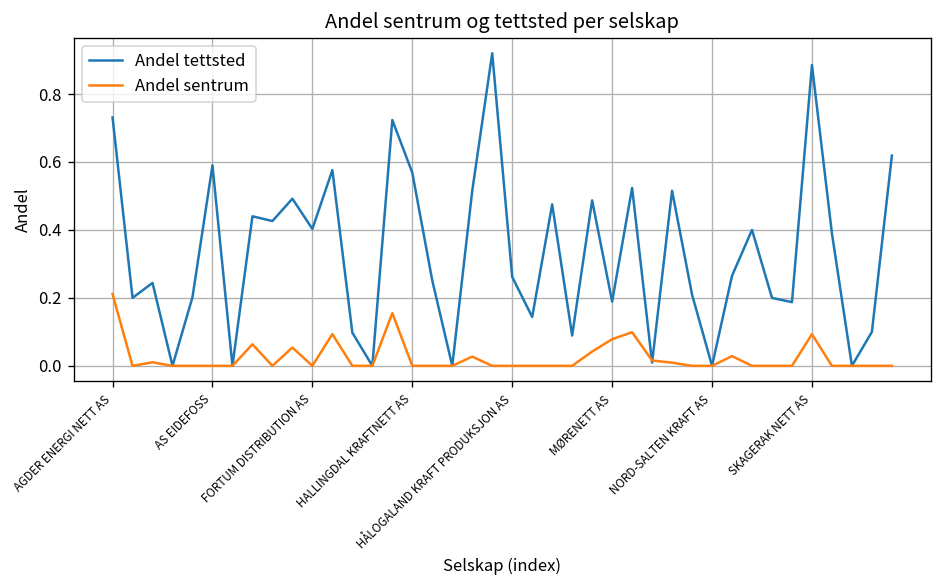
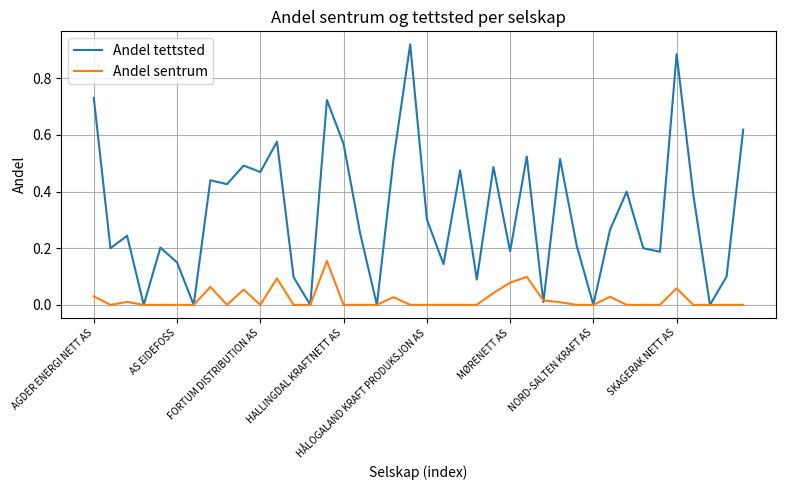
  {
    "Andel tettsted": {
      "AGDER ENERGI NETT AS": 0.73,
-     "AS EIDEFOSS": 0.59,
-     "FORTUM DISTRIBUTION AS": 0.40,
+     "AS EIDEFOSS": 0.15,
+     "FORTUM DISTRIBUTION AS": 0.47,
      "HALLINGDAL KRAFTNETT AS": 0.57,
-     "HÅLOGALAND KRAFT PRODUKSJON AS": 0.26,
+     "HÅLOGALAND KRAFT PRODUKSJON AS": 0.30,
      "MØRENETT AS": 0.19,
      "SKAGERAK NETT AS": 0.89
    },
    "Andel sentrum": {
-     "AGDER ENERGI NETT AS": 0.21,
+     "AGDER ENERGI NETT AS": 0.03,
      "AS EIDEFOSS": 0.00,
      "FORTUM DISTRIBUTION AS": 0.00,
      "HALLINGDAL KRAFTNETT AS": 0.00,
      "HÅLOGALAND KRAFT PRODUKSJON AS": 0.00,
      "MØRENETT AS": 0.08,
-     "SKAGERAK NETT AS": 0.09
+     "SKAGERAK NETT AS": 0.06
    }
  }
